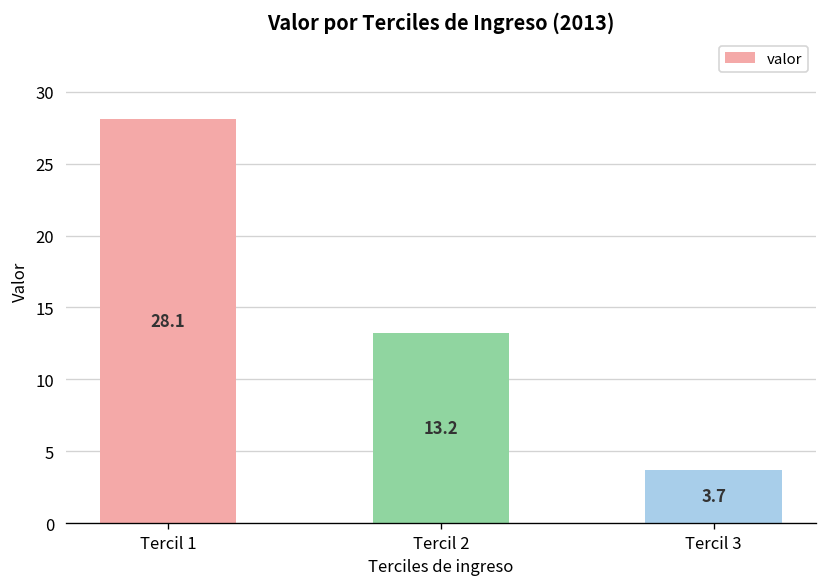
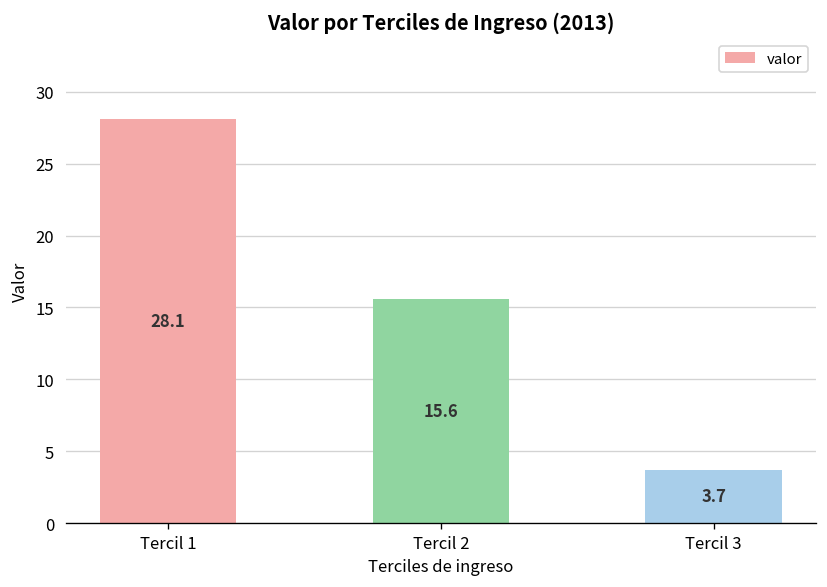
  {
    "Tercil 1": 28.1,
-   "Tercil 2": 13.2,
+   "Tercil 2": 15.6,
    "Tercil 3": 3.7
  }
